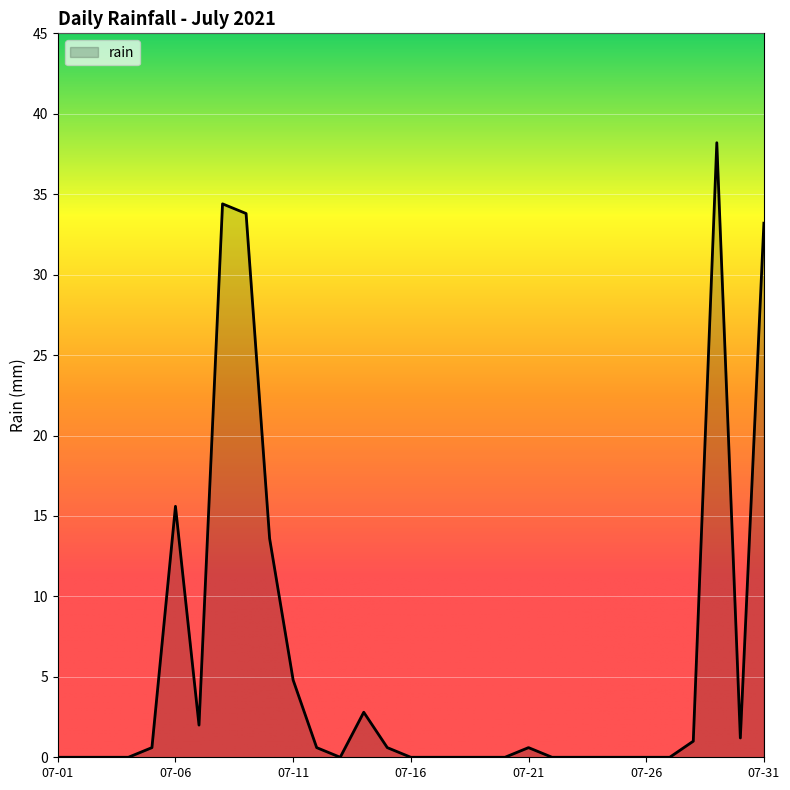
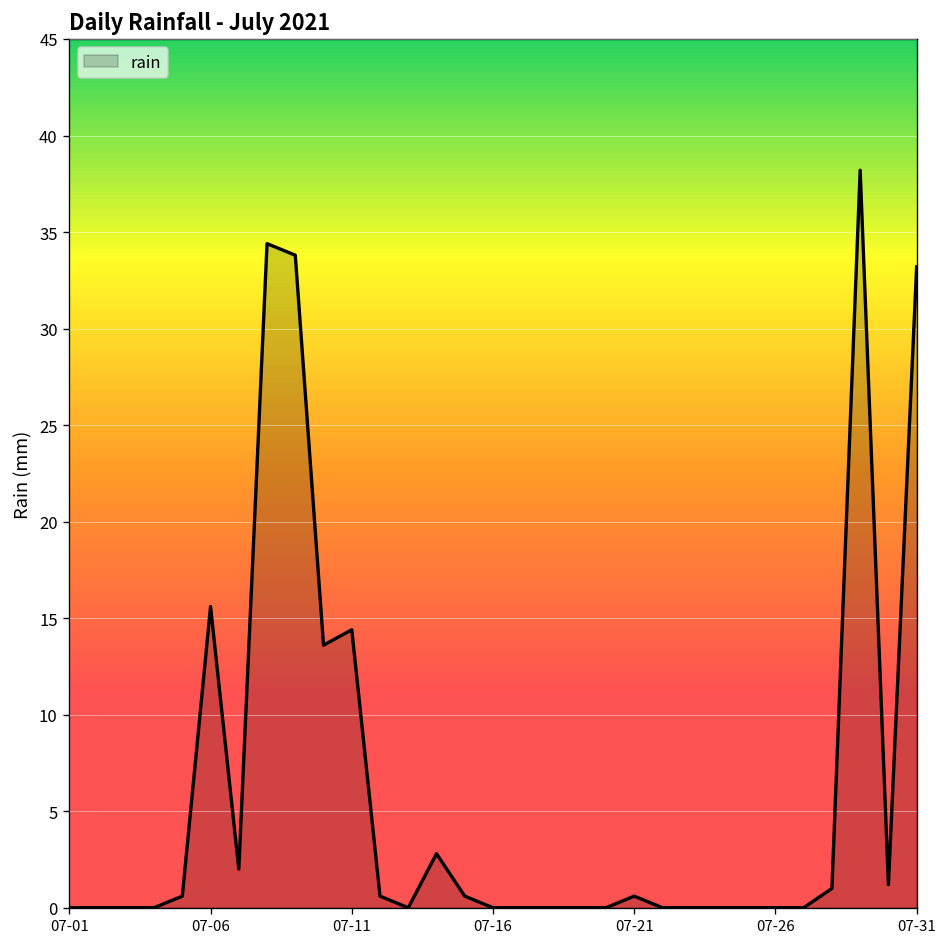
  {
    "07-01": 0.0,
    "07-06": 15.6,
-   "07-11": 4.8,
+   "07-11": 14.4,
    "07-16": 0.0,
    "07-21": 0.6,
    "07-26": 0.0,
    "07-31": 33.2
  }
